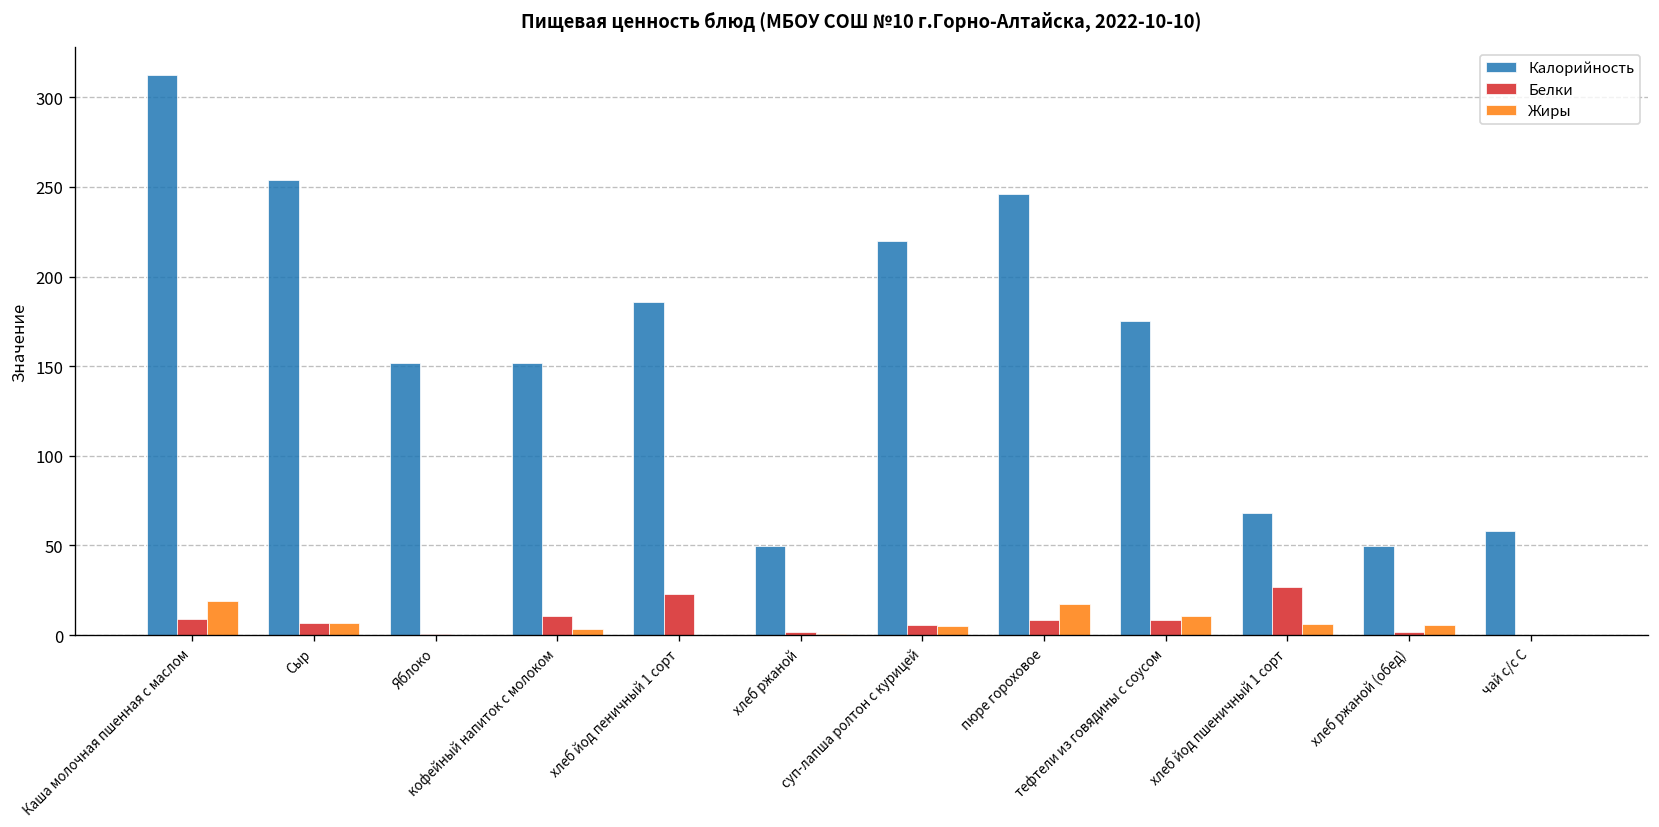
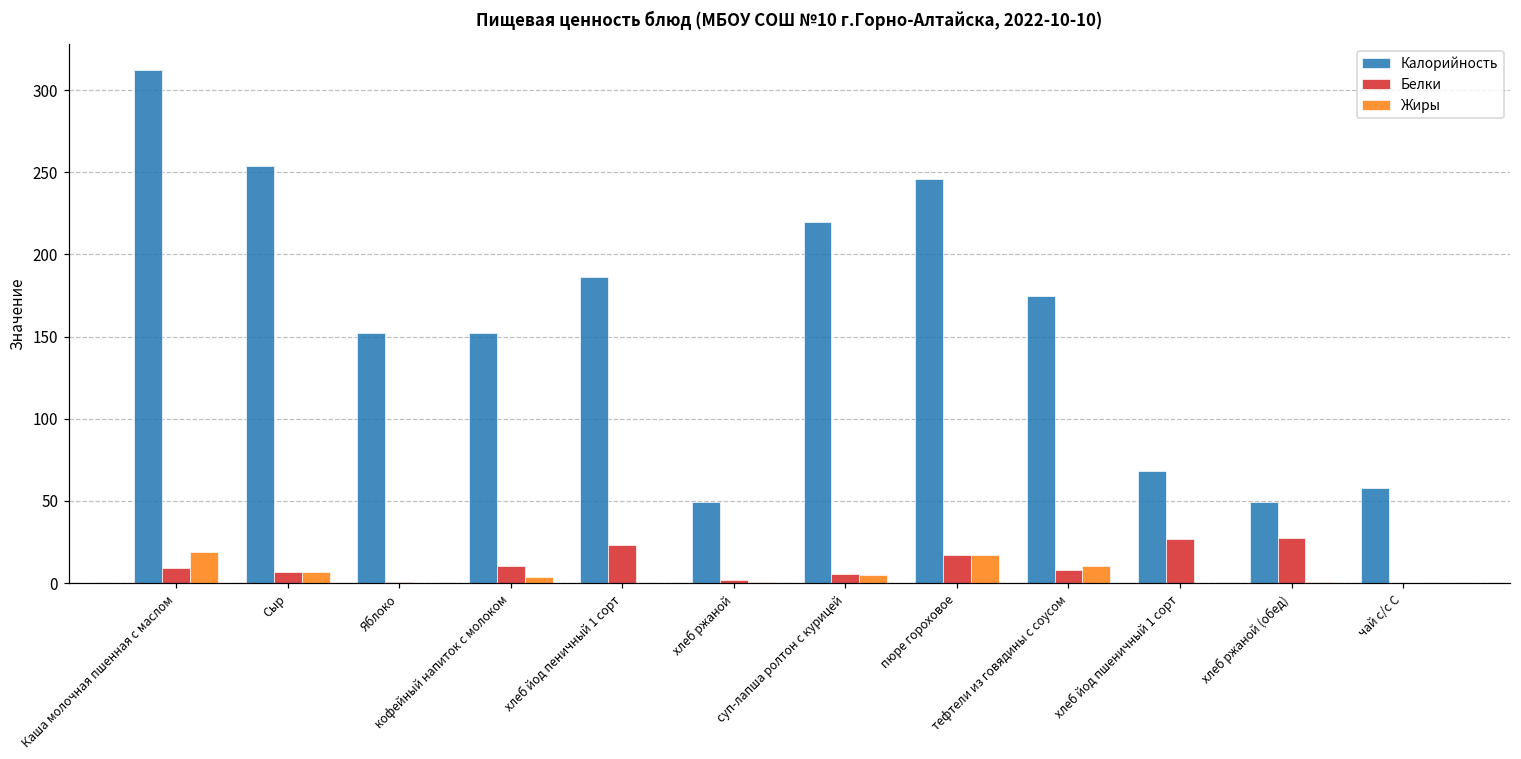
  {
    "Калорийность": {
      "Каша молочная пшенная с маслом": 312,
      "Сыр": 254,
      "Яблоко": 152,
      "кофейный напиток с молоком": 152,
      "хлеб йод пеничный 1 сорт": 186,
      "хлеб ржаной": 50,
      "суп-лапша ролтон с курицей": 220,
      "пюре гороховое": 246,
      "тефтели из говядины с соусом": 175,
      "хлеб йод пшеничный 1 сорт": 68,
      "хлеб ржаной (обед)": 50,
      "чай с/с С": 58
    },
    "Белки": {
      "Каша молочная пшенная с маслом": 9,
      "Сыр": 7,
      "кофейный напиток с молоком": 11,
      "хлеб йод пеничный 1 сорт": 23,
      "хлеб ржаной": 2,
      "суп-лапша ролтон с курицей": 6,
-     "пюре гороховое": 8,
+     "пюре гороховое": 17,
      "тефтели из говядины с соусом": 8,
      "хлеб йод пшеничный 1 сорт": 27,
-     "хлеб ржаной (обед)": 2
+     "хлеб ржаной (обед)": 28
    },
    "Жиры": {
      "Каша молочная пшенная с маслом": 19,
      "Сыр": 7,
      "Яблоко": 0,
      "кофейный напиток с молоком": 4,
      "суп-лапша ролтон с курицей": 5,
      "пюре гороховое": 17,
      "тефтели из говядины с соусом": 11,
-     "хлеб йод пшеничный 1 сорт": 6,
-     "хлеб ржаной (обед)": 6,
+     "хлеб йод пшеничный 1 сорт": 0,
+     "хлеб ржаной (обед)": 0,
      "чай с/с С": 0
    }
  }
